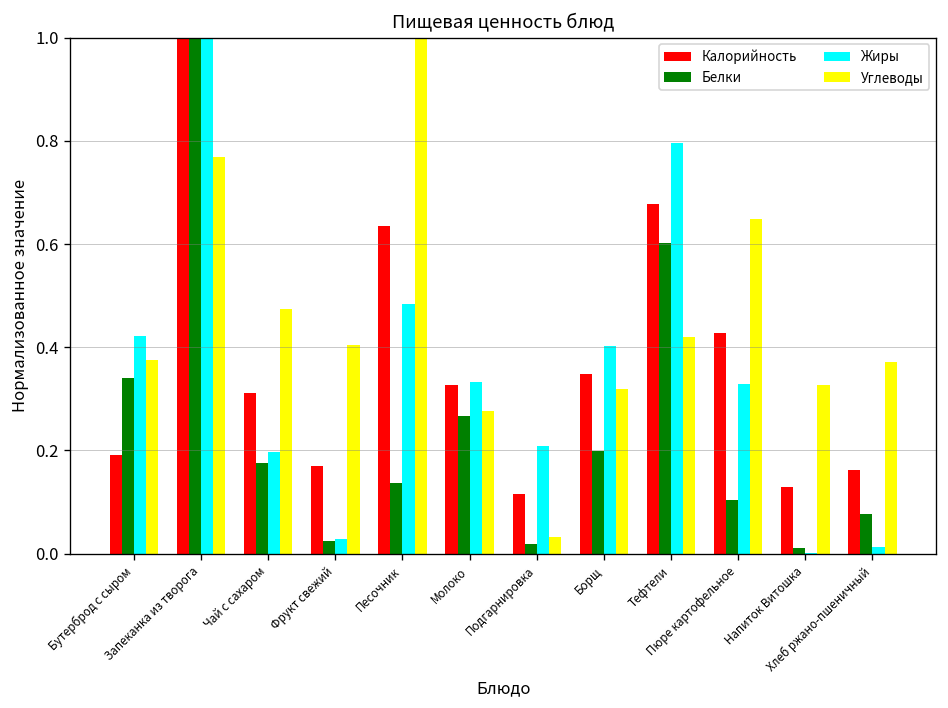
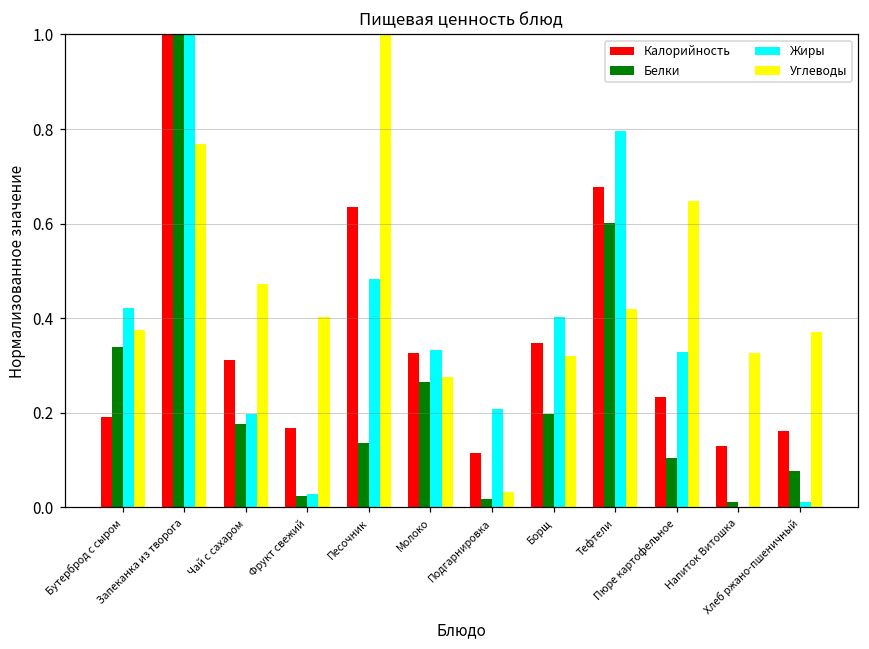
  {
    "Калорийность": {
      "Бутерброд с сыром": 0.19,
      "Запеканка из творога": 1.00,
      "Чай с сахаром": 0.31,
      "Фрукт свежий": 0.17,
      "Песочник": 0.64,
      "Молоко": 0.33,
      "Подгарнировка": 0.12,
      "Борщ": 0.35,
      "Тефтели": 0.68,
-     "Пюре картофельное": 0.43,
+     "Пюре картофельное": 0.23,
      "Напиток Витошка": 0.13,
      "Хлеб ржано-пшеничный": 0.16
    },
    "Белки": {
      "Бутерброд с сыром": 0.34,
      "Запеканка из творога": 1.00,
      "Чай с сахаром": 0.18,
      "Фрукт свежий": 0.02,
      "Песочник": 0.14,
      "Молоко": 0.27,
      "Подгарнировка": 0.02,
      "Борщ": 0.20,
      "Тефтели": 0.60,
      "Пюре картофельное": 0.10,
      "Напиток Витошка": 0.01,
      "Хлеб ржано-пшеничный": 0.08
    },
    "Жиры": {
      "Бутерброд с сыром": 0.42,
      "Запеканка из творога": 1.00,
      "Чай с сахаром": 0.20,
      "Фрукт свежий": 0.03,
      "Песочник": 0.48,
      "Молоко": 0.33,
      "Подгарнировка": 0.21,
      "Борщ": 0.40,
      "Тефтели": 0.80,
      "Пюре картофельное": 0.33,
      "Хлеб ржано-пшеничный": 0.01
    },
    "Углеводы": {
      "Бутерброд с сыром": 0.38,
      "Запеканка из творога": 0.77,
      "Чай с сахаром": 0.47,
      "Фрукт свежий": 0.40,
      "Песочник": 1.00,
      "Молоко": 0.28,
      "Подгарнировка": 0.03,
      "Борщ": 0.32,
      "Тефтели": 0.42,
      "Пюре картофельное": 0.65,
      "Напиток Витошка": 0.33,
      "Хлеб ржано-пшеничный": 0.37
    }
  }
